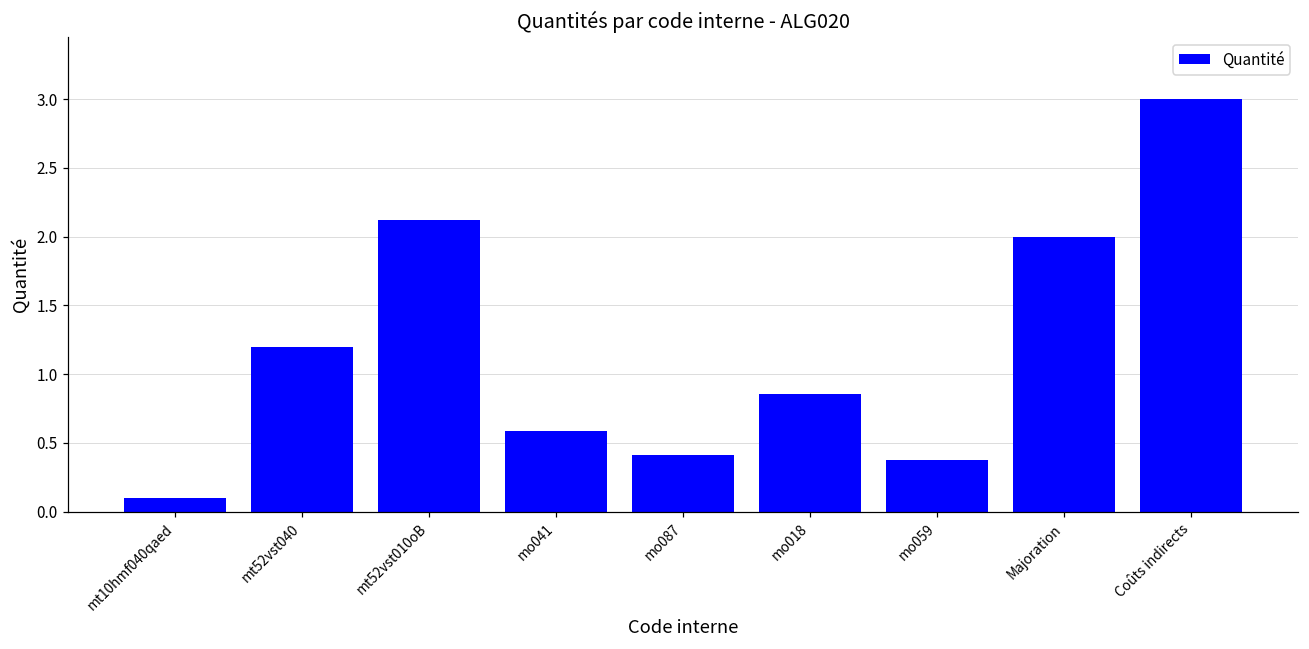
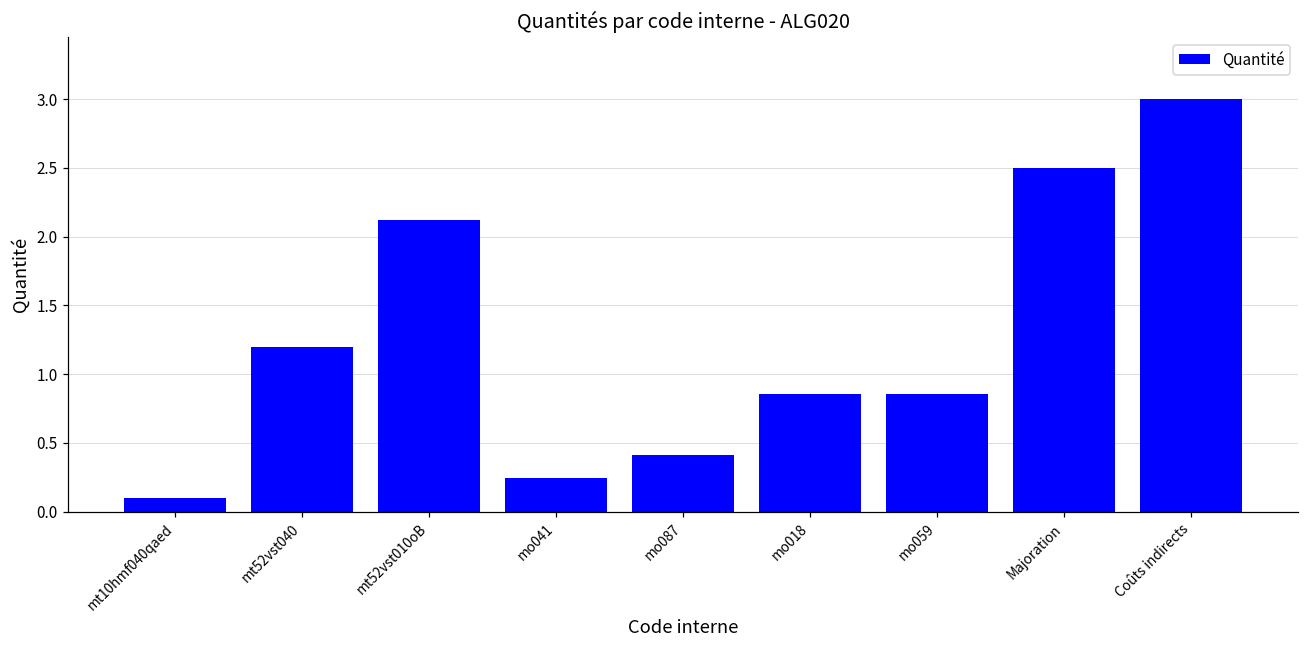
  {
    "mt10hmf040qaed": 0.10,
    "mt52vst040": 1.20,
    "mt52vst010oB": 2.12,
-   "mo041": 0.59,
+   "mo041": 0.25,
    "mo087": 0.41,
    "mo018": 0.86,
-   "mo059": 0.37,
-   "Majoration": 2.0,
+   "mo059": 0.86,
+   "Majoration": 2.5,
    "Coûts indirects": 3.00
  }
